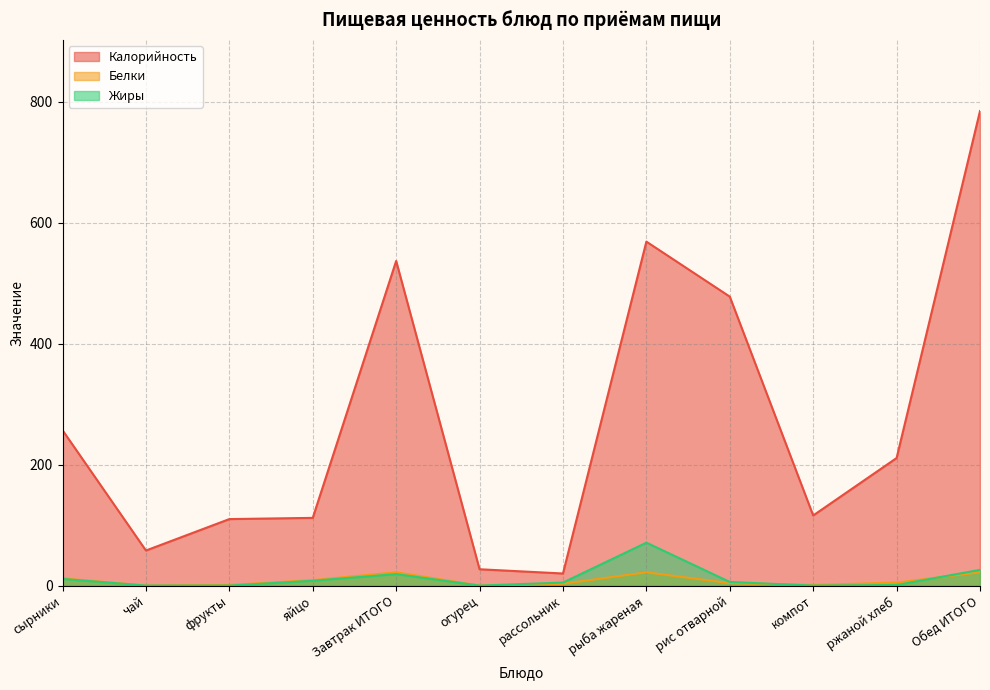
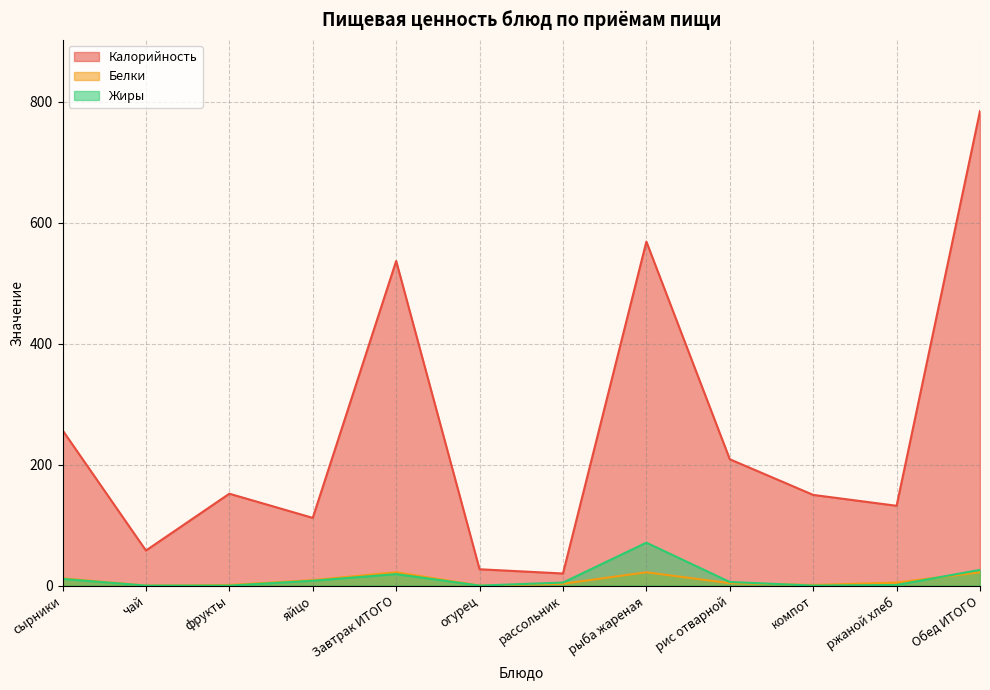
  {
    "Калорийность": {
      "сырники": 260,
      "чай": 60,
-     "фрукты": 110,
+     "фрукты": 150,
      "яйцо": 110,
      "Завтрак ИТОГО": 540,
      "огурец": 30,
      "рассольник": 20,
      "рыба жареная": 570,
-     "рис отварной": 480,
-     "компот": 120,
-     "ржаной хлеб": 210,
+     "рис отварной": 210,
+     "компот": 150,
+     "ржаной хлеб": 130,
      "Обед ИТОГО": 790
    },
    "Белки": {
      "рыба жареная": 20
    },
    "Жиры": {
      "рыба жареная": 70
    }
  }
